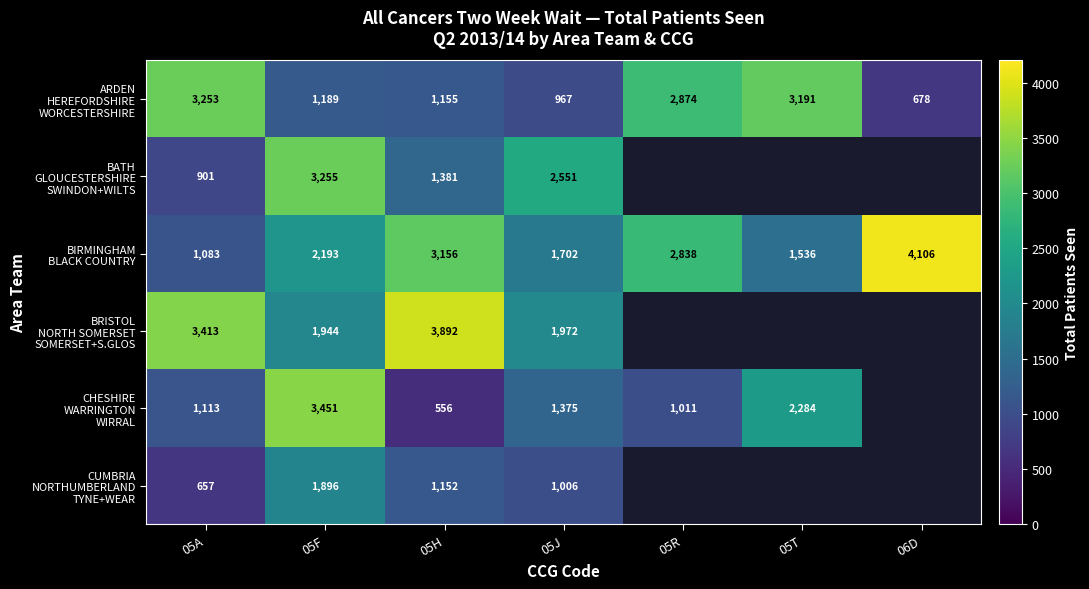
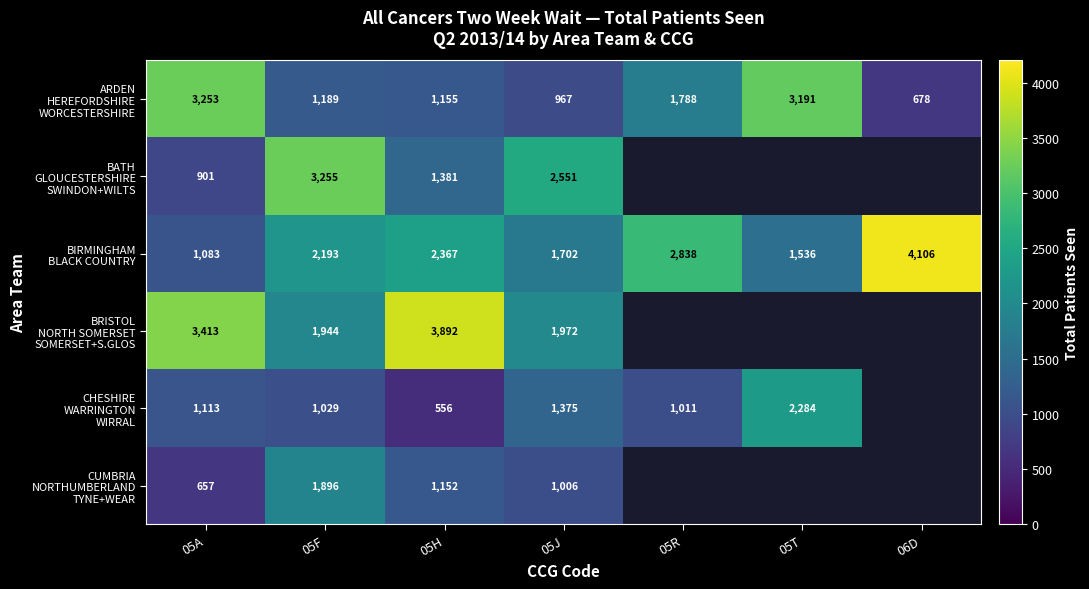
  {
    "ARDEN HEREFORDSHIRE WORCESTERSHIRE": {
      "05A": "3,253",
      "05F": "1,189",
      "05H": "1,155",
      "05J": "967",
-     "05R": "2,874",
+     "05R": "1,788",
      "05T": "3,191",
      "06D": "678"
    },
    "BATH GLOUCESTERSHIRE SWINDON+WILTS": {
      "05A": "901",
      "05F": "3,255",
      "05H": "1,381",
      "05J": "2,551"
    },
    "BIRMINGHAM BLACK COUNTRY": {
      "05A": "1,083",
      "05F": "2,193",
-     "05H": "3,156",
+     "05H": "2,367",
      "05J": "1,702",
      "05R": "2,838",
      "05T": "1,536",
      "06D": "4,106"
    },
    "BRISTOL NORTH SOMERSET SOMERSET+S.GLOS": {
      "05A": "3,413",
      "05F": "1,944",
      "05H": "3,892",
      "05J": "1,972"
    },
    "CHESHIRE WARRINGTON WIRRAL": {
      "05A": "1,113",
-     "05F": "3,451",
+     "05F": "1,029",
      "05H": "556",
      "05J": "1,375",
      "05R": "1,011",
      "05T": "2,284"
    },
    "CUMBRIA NORTHUMBERLAND TYNE+WEAR": {
      "05A": "657",
      "05F": "1,896",
      "05H": "1,152",
      "05J": "1,006"
    }
  }
